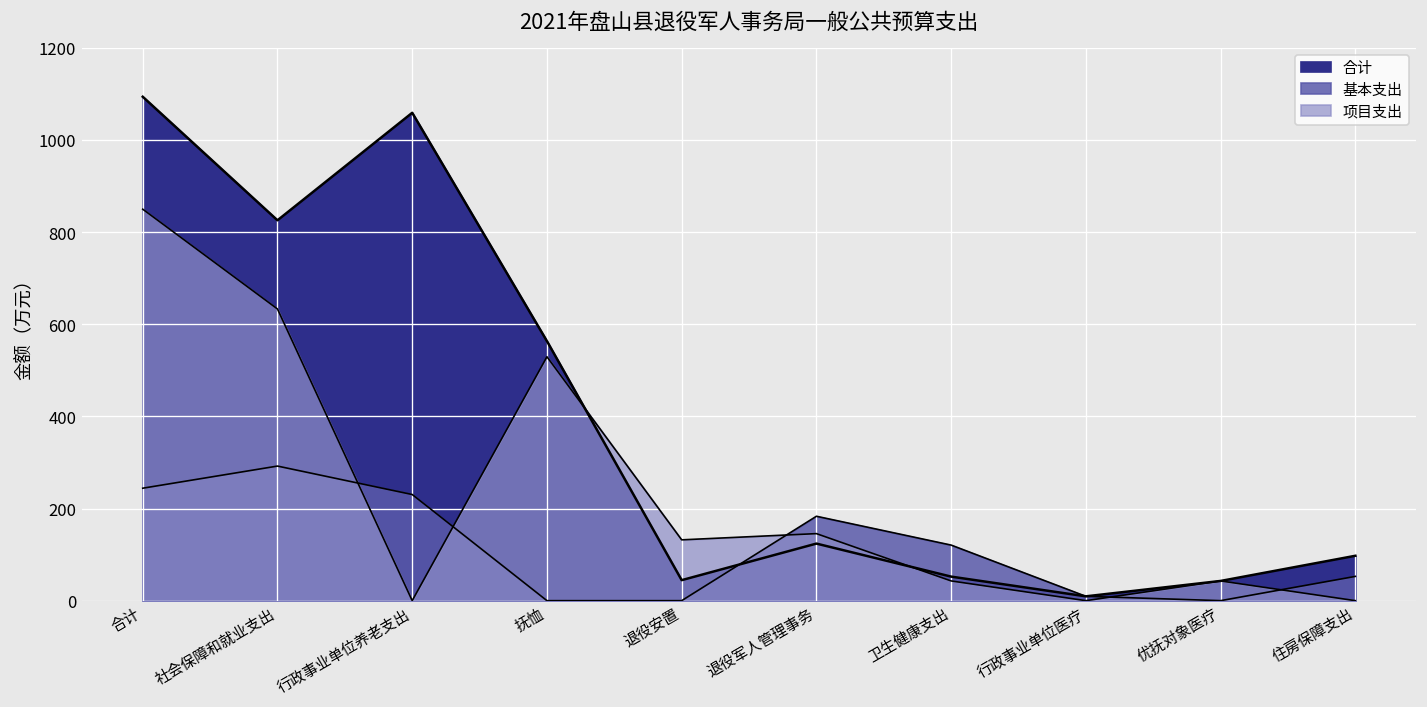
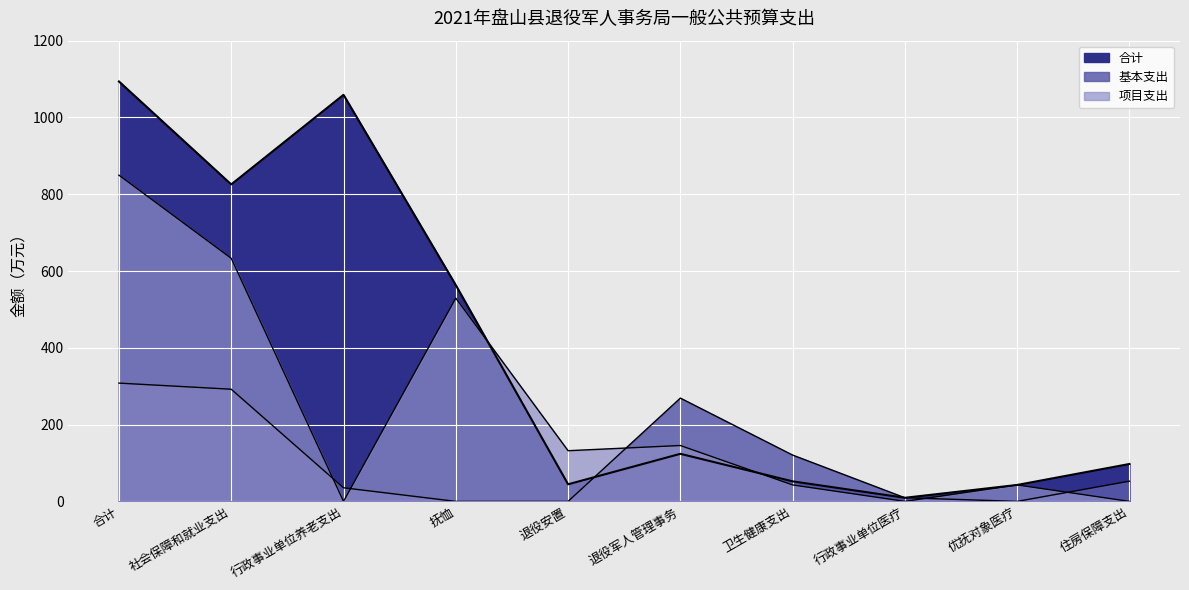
  {
    "合计": {
      "合计": 1090,
      "社会保障和就业支出": 830,
      "行政事业单位养老支出": 1060,
      "抚恤": 560,
      "退役安置": 40,
      "退役军人管理事务": 120,
      "卫生健康支出": 50,
      "住房保障支出": 100
    },
    "基本支出": {
-     "合计": 240,
+     "合计": 310,
      "社会保障和就业支出": 290,
-     "行政事业单位养老支出": 230,
+     "行政事业单位养老支出": 40,
      "抚恤": 0,
      "退役安置": 0,
-     "退役军人管理事务": 180,
+     "退役军人管理事务": 270,
      "卫生健康支出": 120,
      "优抚对象医疗": 0,
      "住房保障支出": 50
    },
    "项目支出": {
      "合计": 850,
      "社会保障和就业支出": 630,
      "行政事业单位养老支出": 0,
      "抚恤": 530,
      "退役安置": 130,
      "退役军人管理事务": 150,
      "卫生健康支出": 40,
      "行政事业单位医疗": 0,
      "住房保障支出": 0
    }
  }
